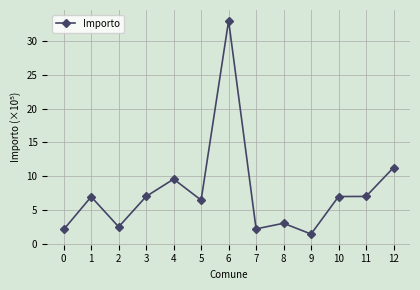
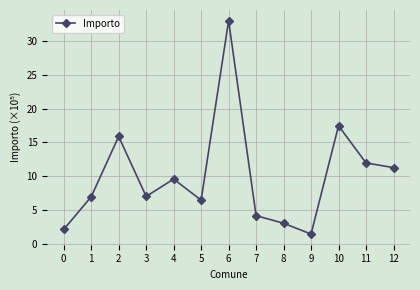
  {
    "0": 2,
    "1": 7,
-   "2": 3,
+   "2": 16,
    "3": 7,
    "4": 10,
    "5": 6,
    "6": 33,
-   "7": 2,
+   "7": 4,
    "8": 3,
    "9": 1,
-   "10": 7,
-   "11": 7,
+   "10": 17,
+   "11": 12,
    "12": 11
  }
